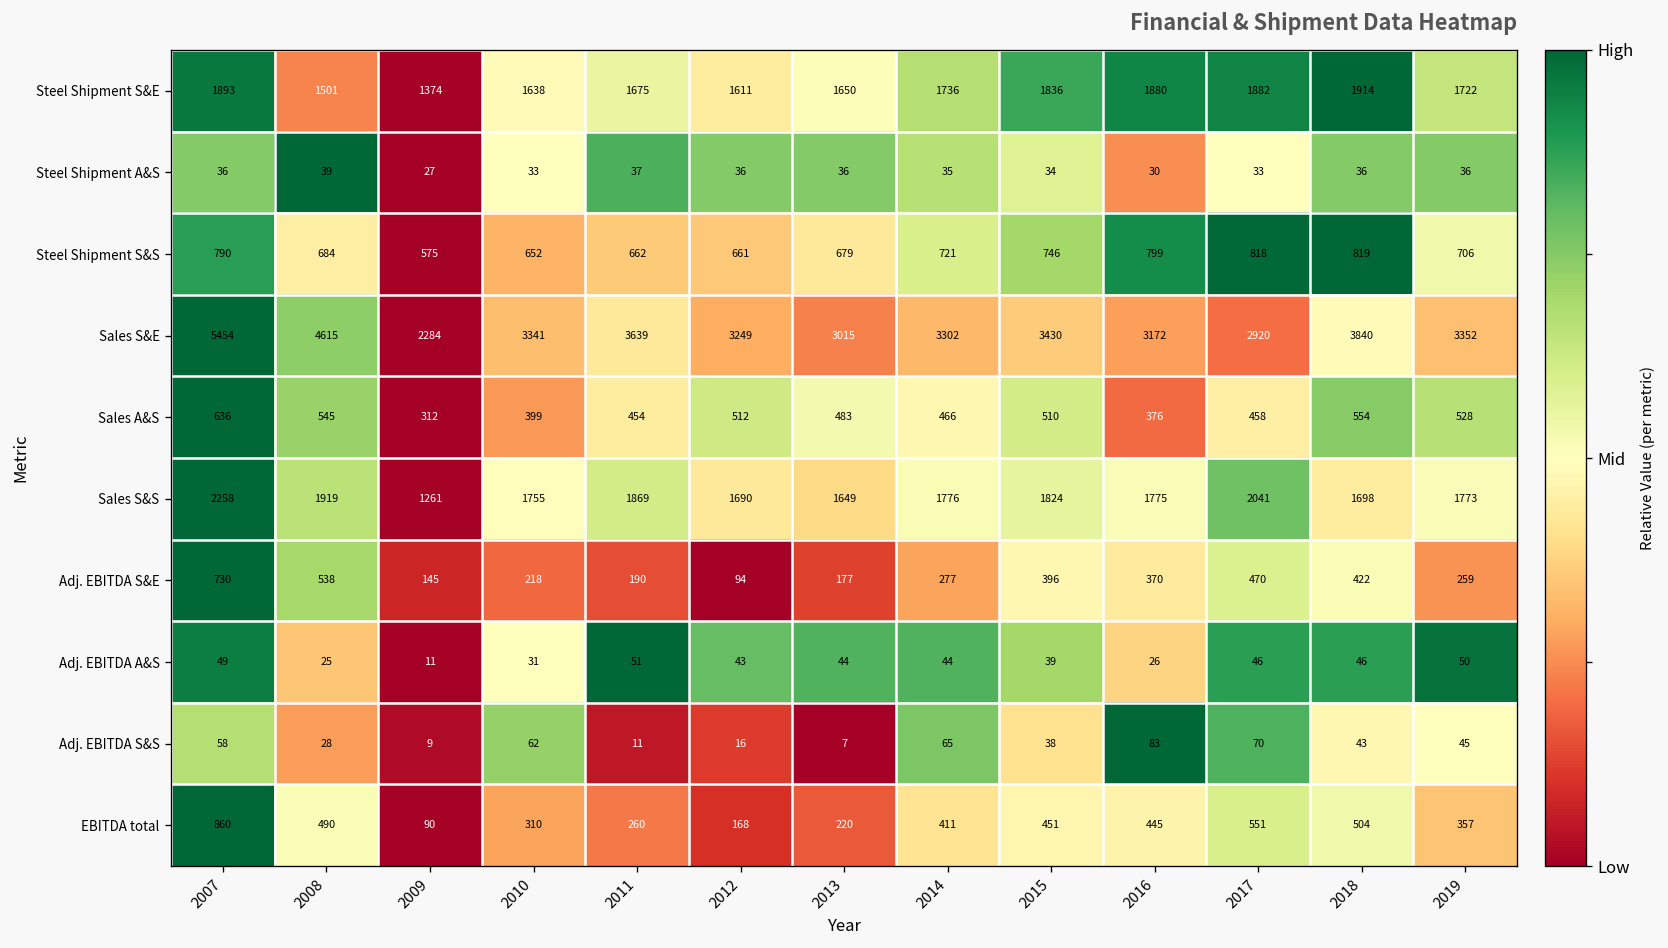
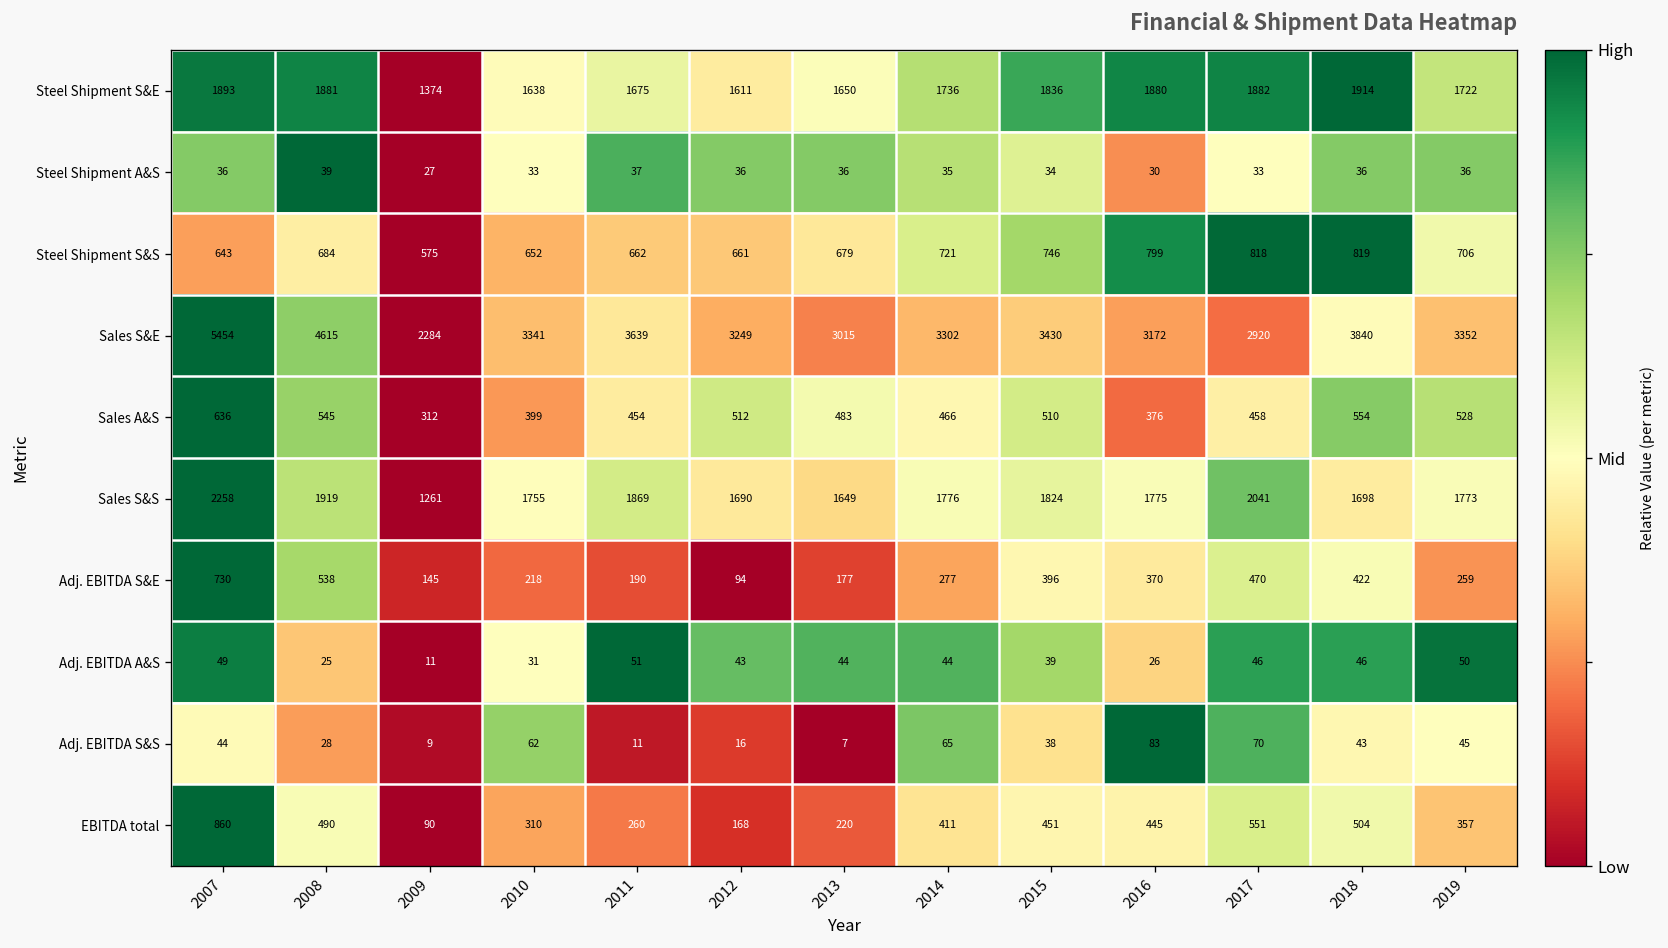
  {
    "Steel Shipment S&E": {
      "2007": 1893,
-     "2008": 1501,
+     "2008": 1881,
      "2009": 1374,
      "2010": 1638,
      "2011": 1675,
      "2012": 1611,
      "2013": 1650,
      "2014": 1736,
      "2015": 1836,
      "2016": 1880,
      "2017": 1882,
      "2018": 1914,
      "2019": 1722
    },
    "Steel Shipment A&S": {
      "2007": 36,
      "2008": 39,
      "2009": 27,
      "2010": 33,
      "2011": 37,
      "2012": 36,
      "2013": 36,
      "2014": 35,
      "2015": 34,
      "2016": 30,
      "2017": 33,
      "2018": 36,
      "2019": 36
    },
    "Steel Shipment S&S": {
-     "2007": 790,
+     "2007": 643,
      "2008": 684,
      "2009": 575,
      "2010": 652,
      "2011": 662,
      "2012": 661,
      "2013": 679,
      "2014": 721,
      "2015": 746,
      "2016": 799,
      "2017": 818,
      "2018": 819,
      "2019": 706
    },
    "Sales S&E": {
      "2007": 5454,
      "2008": 4615,
      "2009": 2284,
      "2010": 3341,
      "2011": 3639,
      "2012": 3249,
      "2013": 3015,
      "2014": 3302,
      "2015": 3430,
      "2016": 3172,
      "2017": 2920,
      "2018": 3840,
      "2019": 3352
    },
    "Sales A&S": {
      "2007": 636,
      "2008": 545,
      "2009": 312,
      "2010": 399,
      "2011": 454,
      "2012": 512,
      "2013": 483,
      "2014": 466,
      "2015": 510,
      "2016": 376,
      "2017": 458,
      "2018": 554,
      "2019": 528
    },
    "Sales S&S": {
      "2007": 2258,
      "2008": 1919,
      "2009": 1261,
      "2010": 1755,
      "2011": 1869,
      "2012": 1690,
      "2013": 1649,
      "2014": 1776,
      "2015": 1824,
      "2016": 1775,
      "2017": 2041,
      "2018": 1698,
      "2019": 1773
    },
    "Adj. EBITDA S&E": {
      "2007": 730,
      "2008": 538,
      "2009": 145,
      "2010": 218,
      "2011": 190,
      "2012": 94,
      "2013": 177,
      "2014": 277,
      "2015": 396,
      "2016": 370,
      "2017": 470,
      "2018": 422,
      "2019": 259
    },
    "Adj. EBITDA A&S": {
      "2007": 49,
      "2008": 25,
      "2009": 11,
      "2010": 31,
      "2011": 51,
      "2012": 43,
      "2013": 44,
      "2014": 44,
      "2015": 39,
      "2016": 26,
      "2017": 46,
      "2018": 46,
      "2019": 50
    },
    "Adj. EBITDA S&S": {
-     "2007": 58,
+     "2007": 44,
      "2008": 28,
      "2009": 9,
      "2010": 62,
      "2011": 11,
      "2012": 16,
      "2013": 7,
      "2014": 65,
      "2015": 38,
      "2016": 83,
      "2017": 70,
      "2018": 43,
      "2019": 45
    },
    "EBITDA total": {
      "2007": 860,
      "2008": 490,
      "2009": 90,
      "2010": 310,
      "2011": 260,
      "2012": 168,
      "2013": 220,
      "2014": 411,
      "2015": 451,
      "2016": 445,
      "2017": 551,
      "2018": 504,
      "2019": 357
    }
  }
